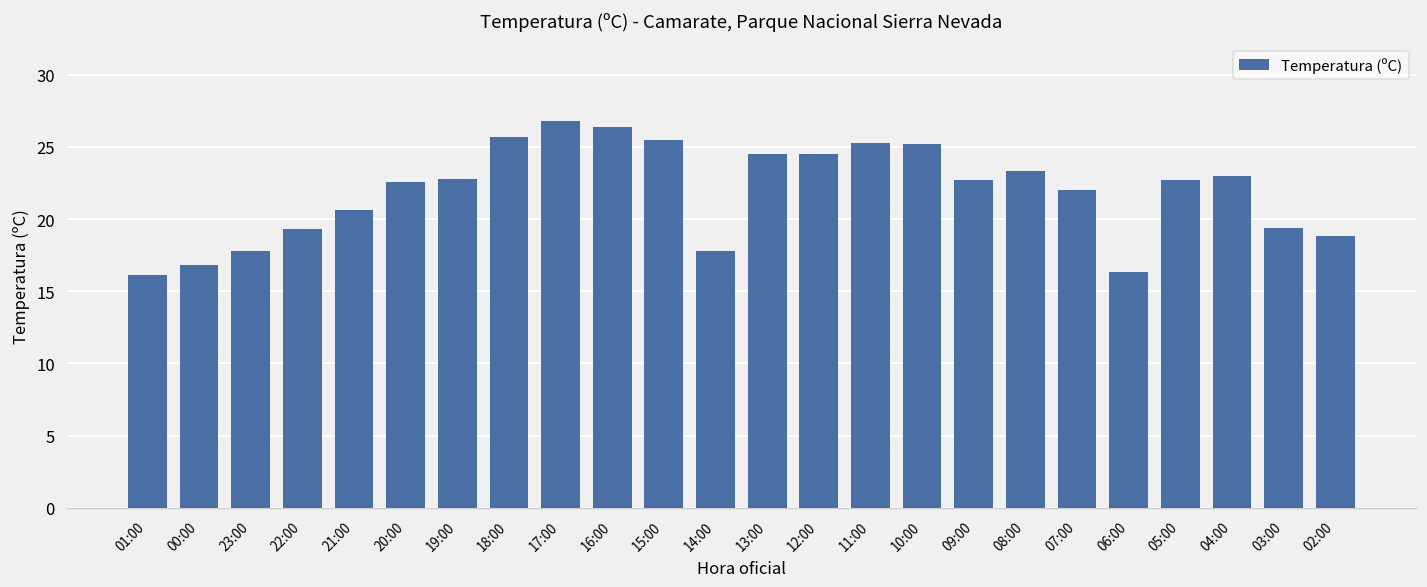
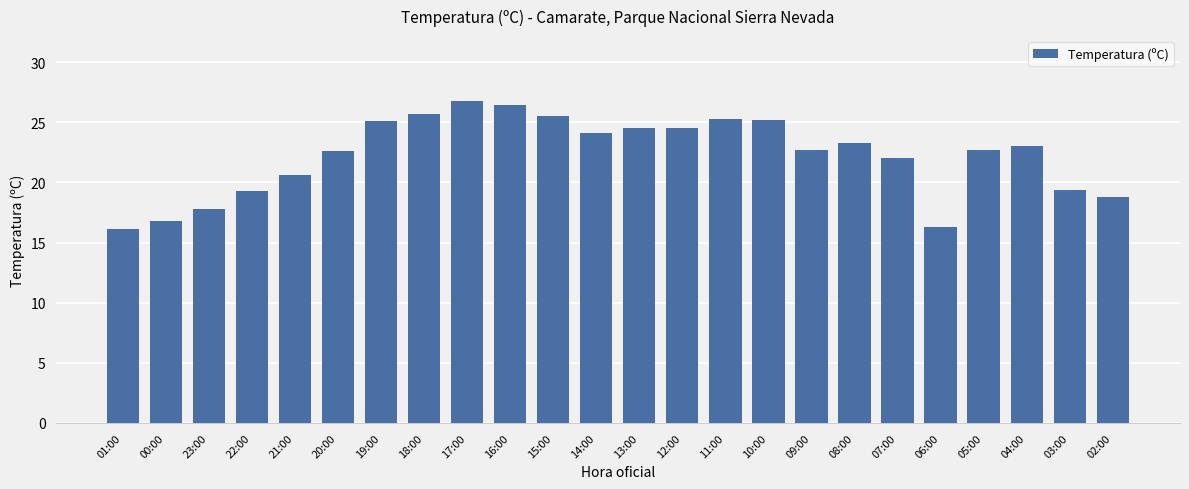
  {
    "01:00": 16.1,
    "00:00": 16.8,
    "23:00": 17.8,
    "22:00": 19.3,
    "21:00": 20.6,
    "20:00": 22.6,
-   "19:00": 22.8,
+   "19:00": 25.1,
    "18:00": 25.7,
    "17:00": 26.8,
    "16:00": 26.4,
    "15:00": 25.5,
-   "14:00": 17.8,
+   "14:00": 24.1,
    "13:00": 24.5,
    "12:00": 24.5,
    "11:00": 25.3,
    "10:00": 25.2,
    "09:00": 22.7,
    "08:00": 23.3,
    "07:00": 22.0,
    "06:00": 16.3,
    "05:00": 22.7,
    "04:00": 23.0,
    "03:00": 19.4,
    "02:00": 18.8
  }
